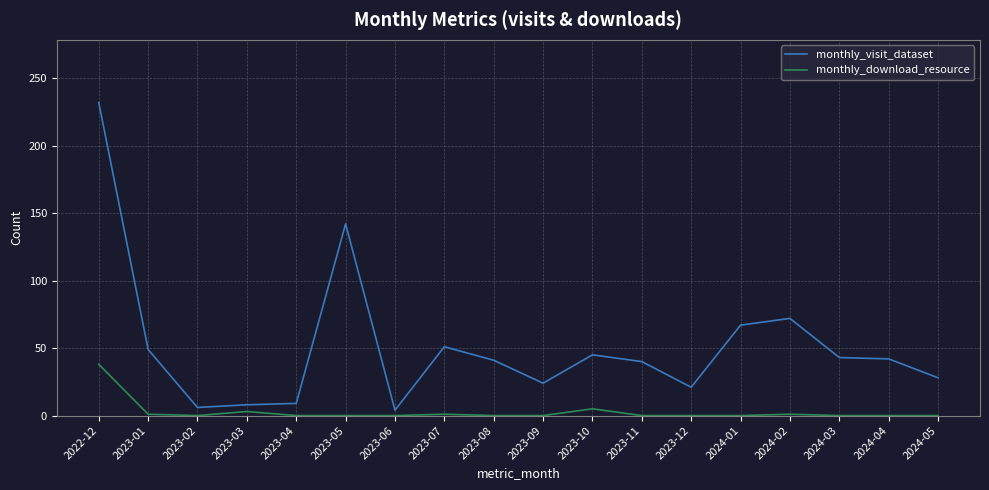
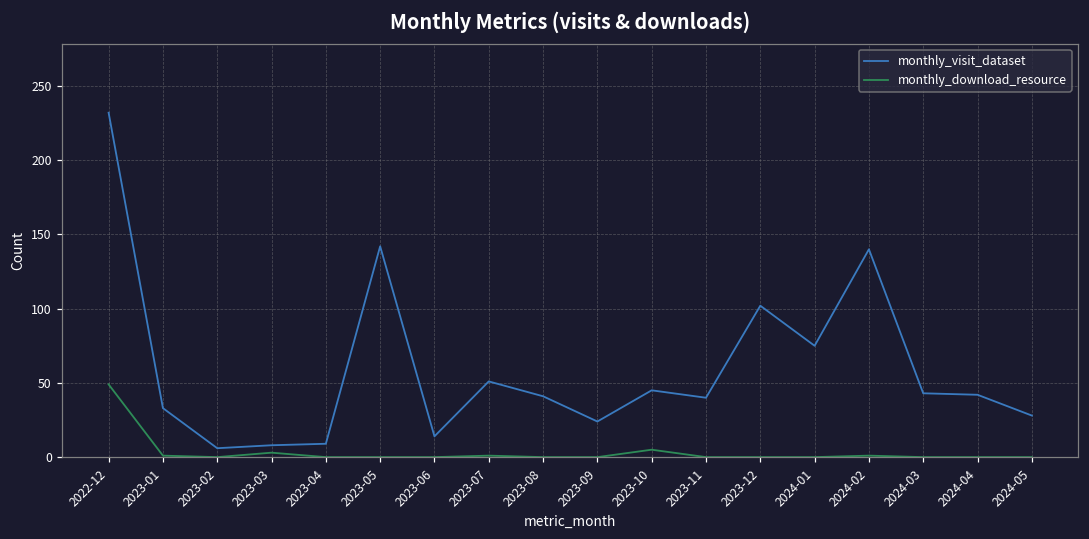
  {
    "monthly_visit_dataset": {
      "2022-12": 232,
-     "2023-01": 49,
+     "2023-01": 33,
      "2023-02": 6,
      "2023-03": 8,
      "2023-04": 9,
      "2023-05": 142,
-     "2023-06": 4,
+     "2023-06": 14,
      "2023-07": 51,
      "2023-08": 41,
      "2023-09": 24,
      "2023-10": 45,
      "2023-11": 40,
-     "2023-12": 21,
-     "2024-01": 67,
-     "2024-02": 72,
+     "2023-12": 102,
+     "2024-01": 75,
+     "2024-02": 140,
      "2024-03": 43,
      "2024-04": 42,
      "2024-05": 28
    },
    "monthly_download_resource": {
-     "2022-12": 38,
+     "2022-12": 49,
      "2023-01": 1,
      "2023-02": 0,
      "2023-03": 3,
      "2023-04": 0,
      "2023-05": 0,
      "2023-06": 0,
      "2023-07": 1,
      "2023-08": 0,
      "2023-09": 0,
      "2023-10": 5,
      "2023-11": 0,
      "2023-12": 0,
      "2024-01": 0,
      "2024-02": 1,
      "2024-03": 0,
      "2024-04": 0,
      "2024-05": 0
    }
  }
